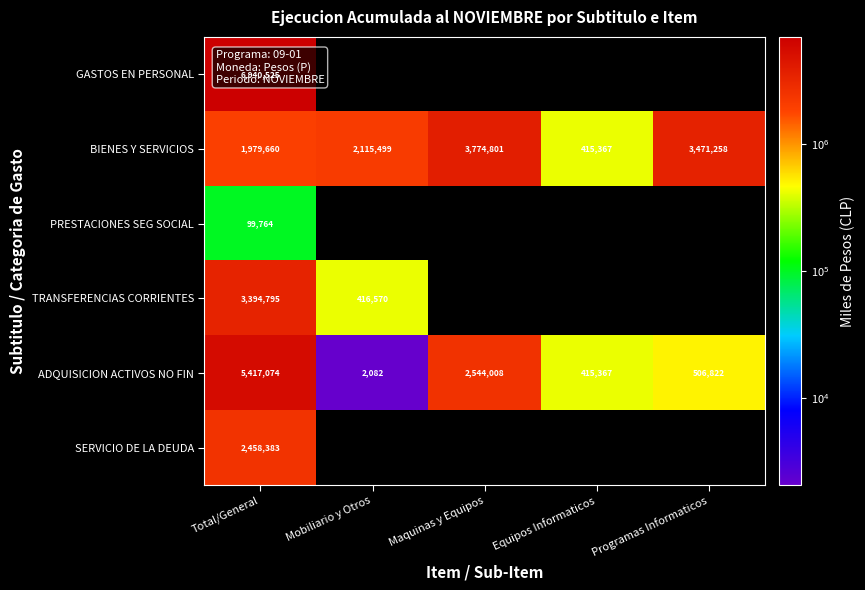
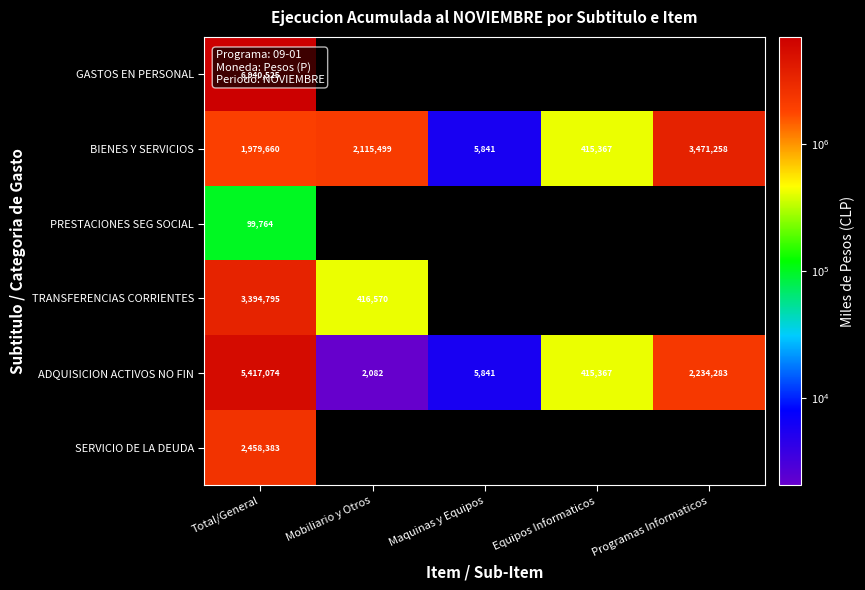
  {
    "BIENES Y SERVICIOS": {
      "Total/General": "1,979,660",
      "Mobiliario y Otros": "2,115,499",
-     "Maquinas y Equipos": "3,774,801",
+     "Maquinas y Equipos": "5,841",
      "Equipos Informaticos": "415,367",
      "Programas Informaticos": "3,471,258"
    },
    "PRESTACIONES SEG SOCIAL": {
      "Total/General": "99,764"
    },
    "TRANSFERENCIAS CORRIENTES": {
      "Total/General": "3,394,795",
      "Mobiliario y Otros": "416,570"
    },
    "ADQUISICION ACTIVOS NO FIN": {
      "Total/General": "5,417,074",
      "Mobiliario y Otros": "2,082",
-     "Maquinas y Equipos": "2,544,008",
+     "Maquinas y Equipos": "5,841",
      "Equipos Informaticos": "415,367",
-     "Programas Informaticos": "506,822"
+     "Programas Informaticos": "2,234,283"
    },
    "SERVICIO DE LA DEUDA": {
      "Total/General": "2,458,383"
    }
  }
